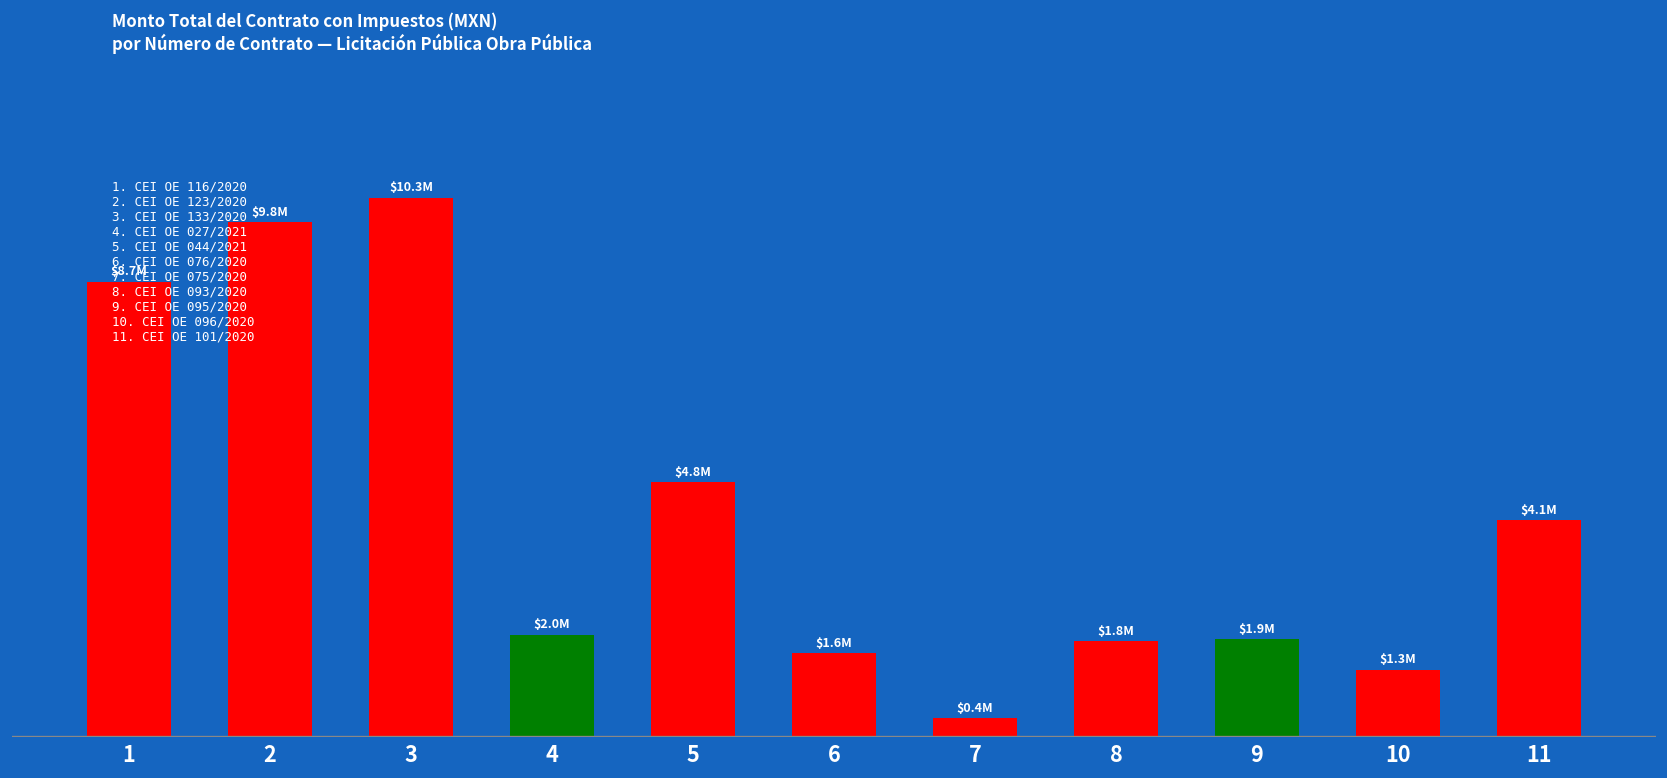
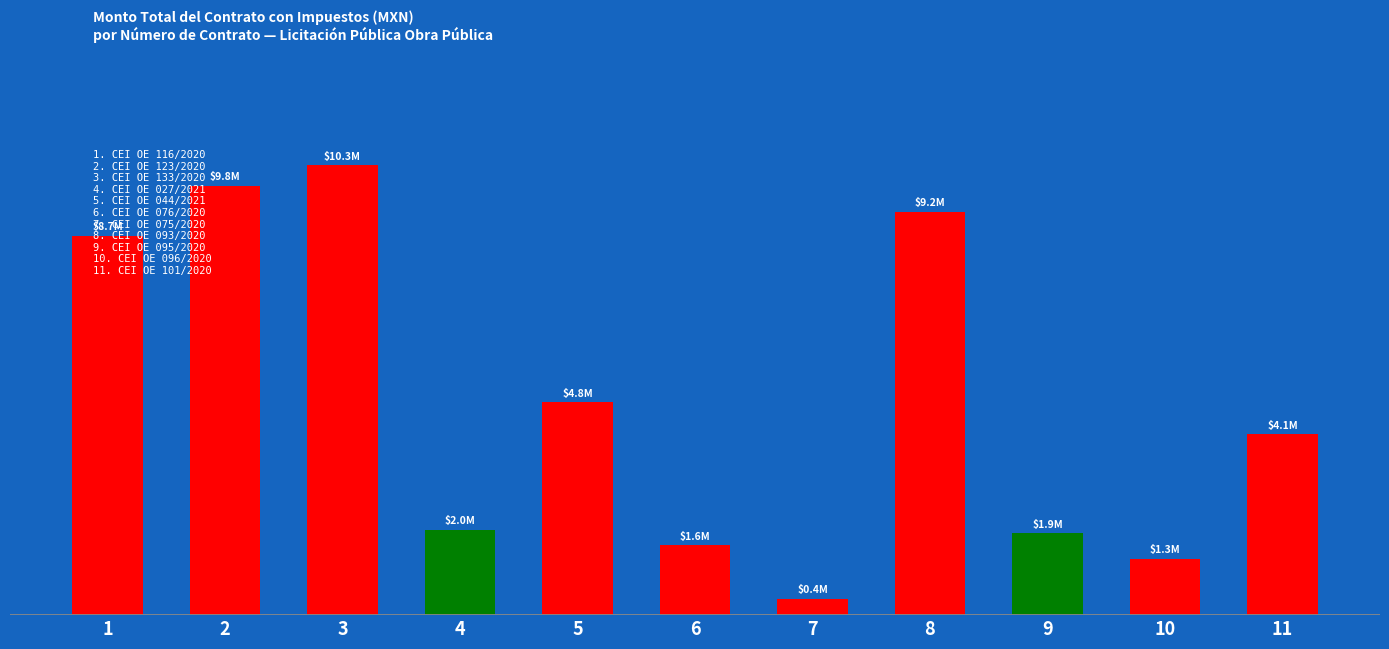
  {
    "1": "$8.7M",
    "2": "$9.8M",
    "3": "$10.3M",
    "4": "$2.0M",
    "5": "$4.8M",
    "6": "$1.6M",
    "7": "$0.4M",
-   "8": "$1.8M",
+   "8": "$9.2M",
    "9": "$1.9M",
    "10": "$1.3M",
    "11": "$4.1M"
  }
